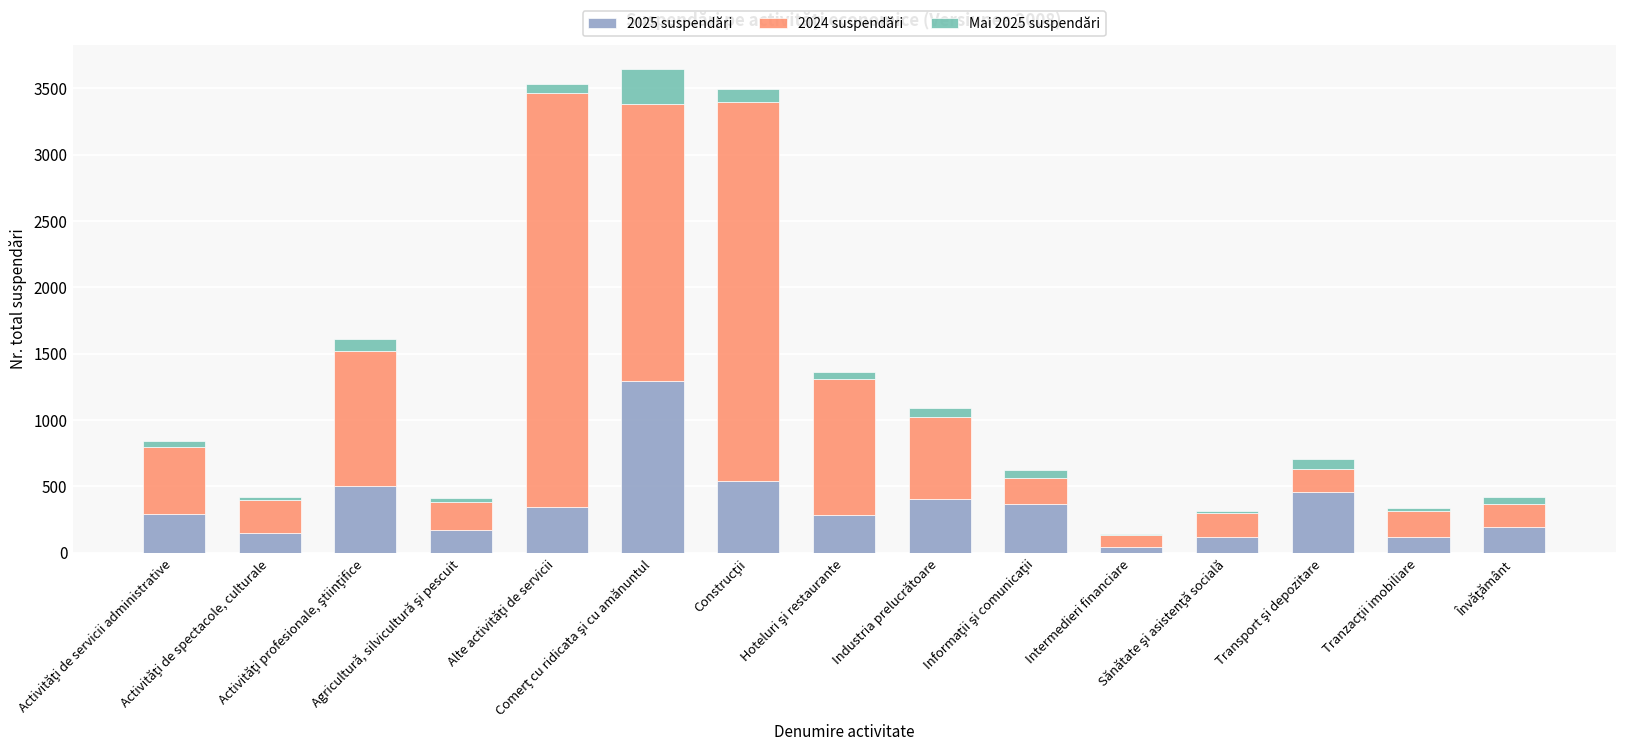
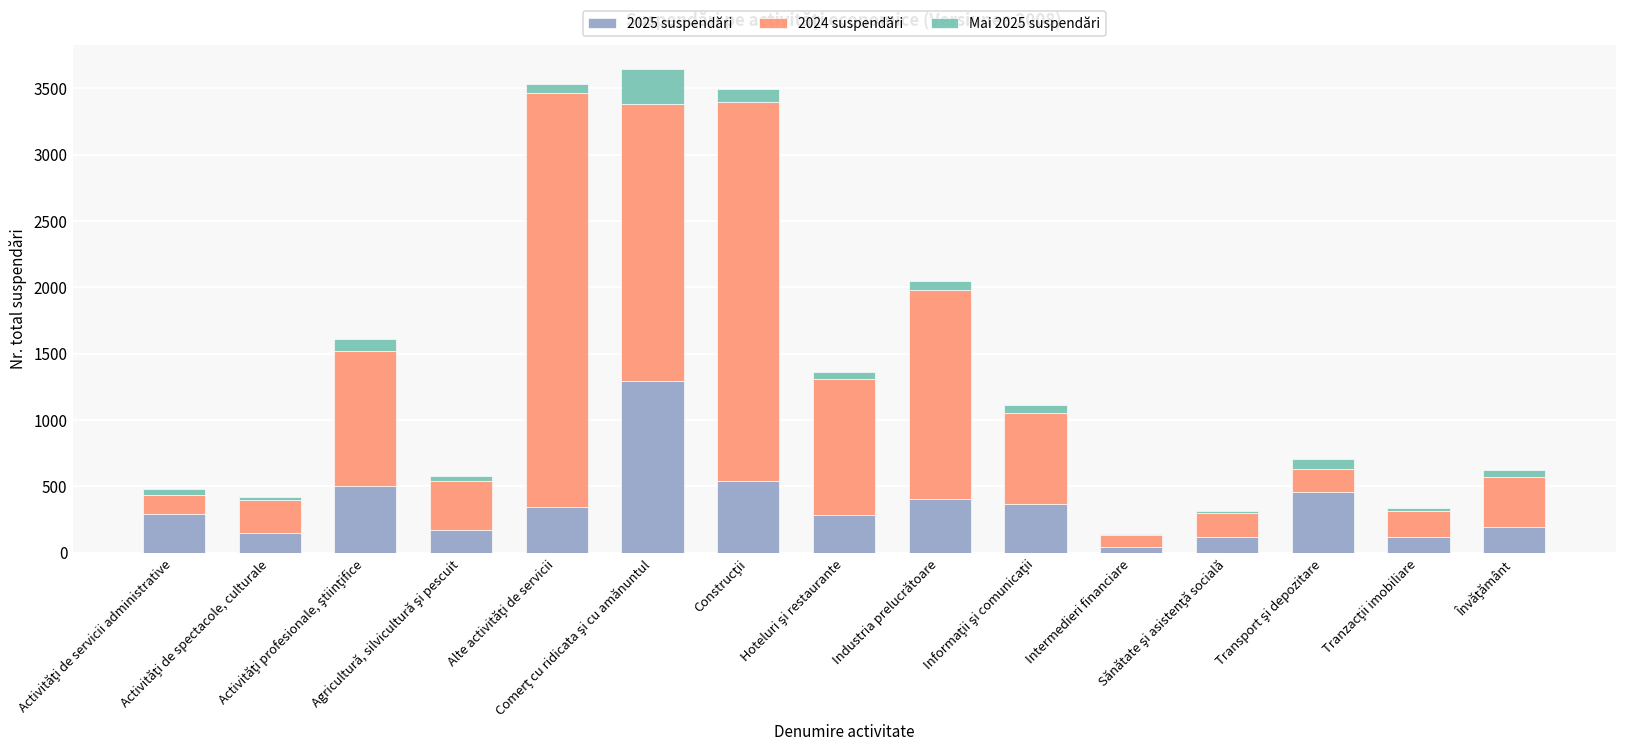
  {
    "2024 suspendări": {
-     "Activităţi de servicii administrative": 510,
+     "Activităţi de servicii administrative": 140,
      "Activităţi de spectacole, culturale": 250,
      "Activităţi profesionale, ştiinţifice": 1020,
-     "Agricultură, silvicultură şi pescuit": 210,
+     "Agricultură, silvicultură şi pescuit": 370,
      "Alte activităţi de servicii": 3130,
      "Comerţ cu ridicata şi cu amănuntul": 2090,
      "Construcţii": 2860,
      "Hoteluri şi restaurante": 1030,
-     "Industria prelucrătoare": 620,
-     "Informaţii şi comunicaţii": 190,
+     "Industria prelucrătoare": 1580,
+     "Informaţii şi comunicaţii": 680,
      "Intermedieri financiare": 90,
      "Sănătate şi asistenţă socială": 180,
      "Transport şi depozitare": 170,
      "Tranzacţii imobiliare": 190,
-     "Învăţământ": 170
+     "Învăţământ": 370
    }
  }
